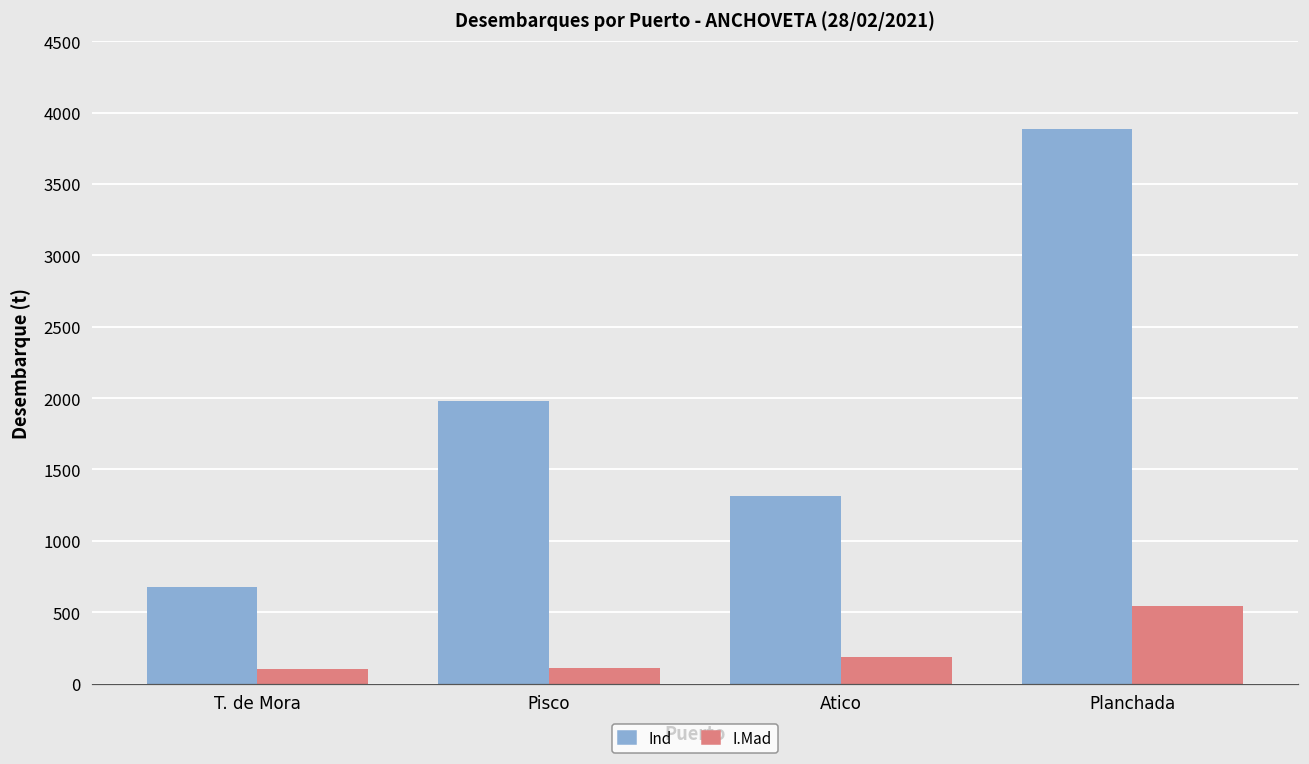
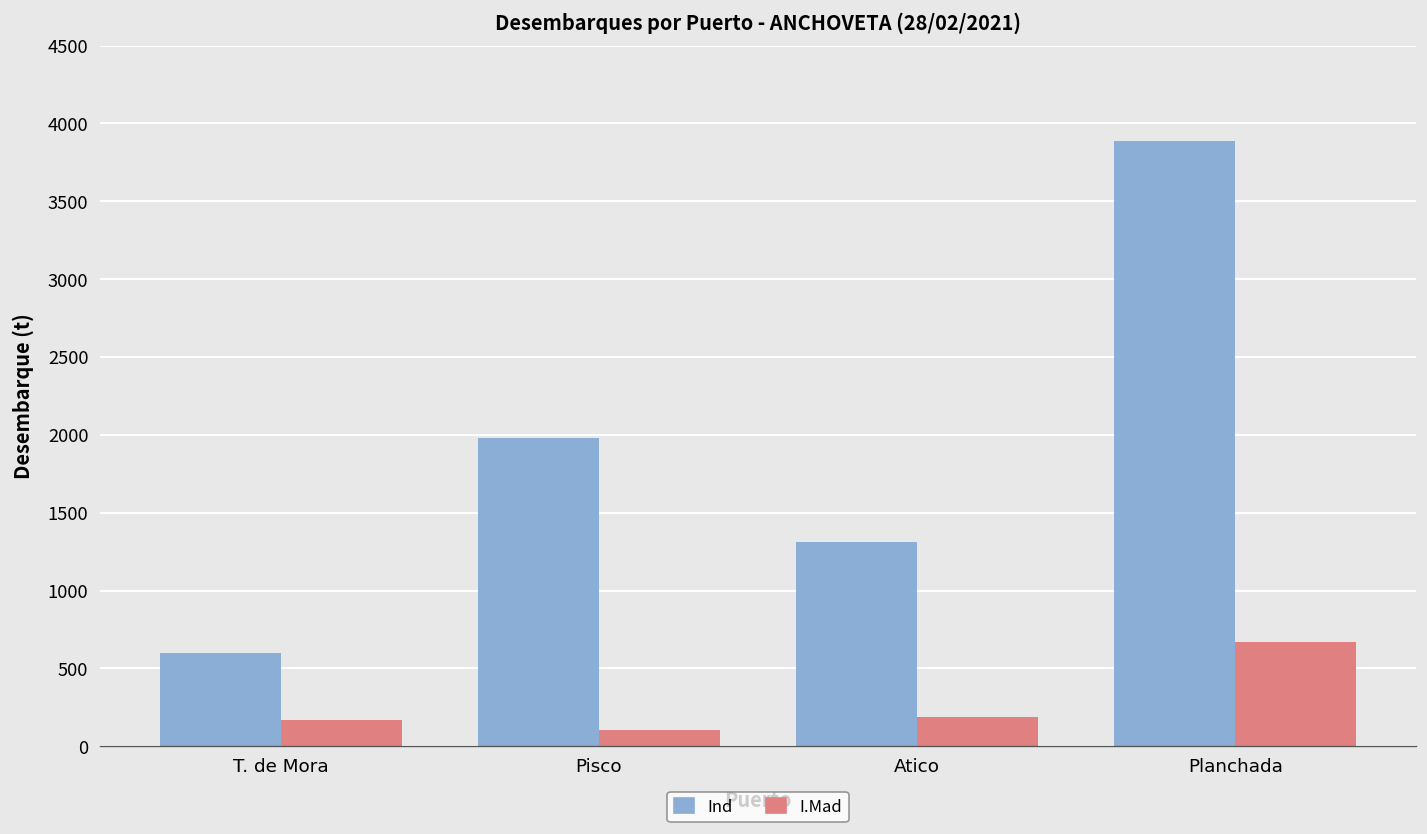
  {
    "Ind": {
-     "T. de Mora": 680,
+     "T. de Mora": 600,
      "Pisco": 1980,
      "Atico": 1310,
      "Planchada": 3880
    },
    "I.Mad": {
-     "T. de Mora": 100,
+     "T. de Mora": 170,
      "Pisco": 110,
      "Atico": 190,
-     "Planchada": 540
+     "Planchada": 670
    }
  }
